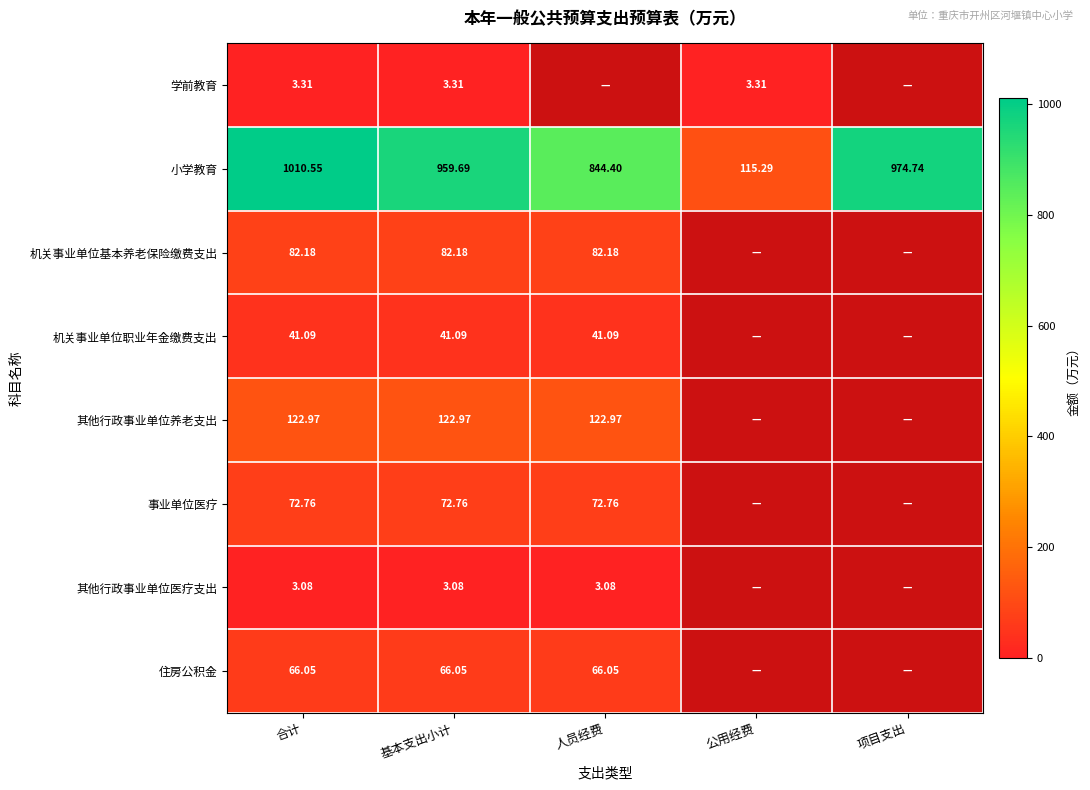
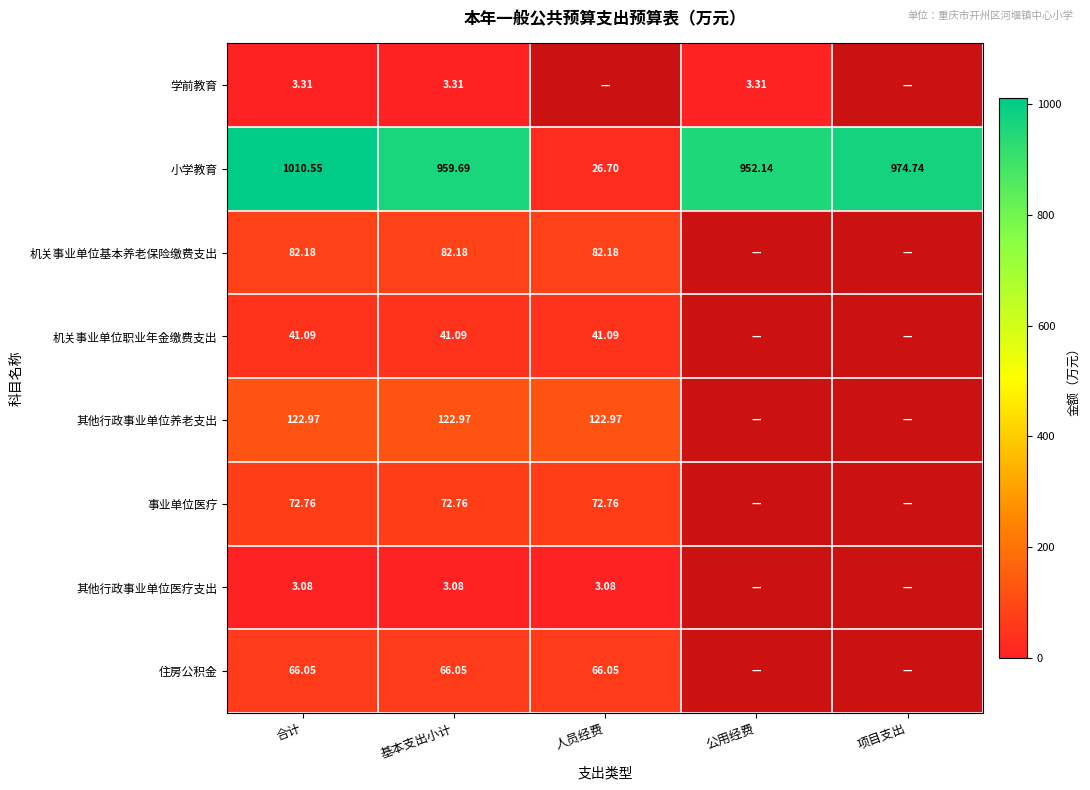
  {
    "学前教育": {
      "合计": 3.31,
      "基本支出小计": 3.31,
      "公用经费": 3.31
    },
    "小学教育": {
      "合计": 1010.55,
      "基本支出小计": 959.69,
-     "人员经费": 844.40,
-     "公用经费": 115.29,
+     "人员经费": 26.70,
+     "公用经费": 952.14,
      "项目支出": 974.74
    },
    "机关事业单位基本养老保险缴费支出": {
      "合计": 82.18,
      "基本支出小计": 82.18,
      "人员经费": 82.18
    },
    "机关事业单位职业年金缴费支出": {
      "合计": 41.09,
      "基本支出小计": 41.09,
      "人员经费": 41.09
    },
    "其他行政事业单位养老支出": {
      "合计": 122.97,
      "基本支出小计": 122.97,
      "人员经费": 122.97
    },
    "事业单位医疗": {
      "合计": 72.76,
      "基本支出小计": 72.76,
      "人员经费": 72.76
    },
    "其他行政事业单位医疗支出": {
      "合计": 3.08,
      "基本支出小计": 3.08,
      "人员经费": 3.08
    },
    "住房公积金": {
      "合计": 66.05,
      "基本支出小计": 66.05,
      "人员经费": 66.05
    }
  }
